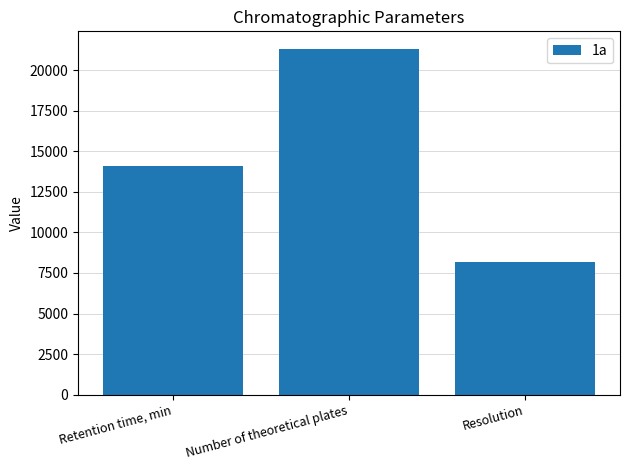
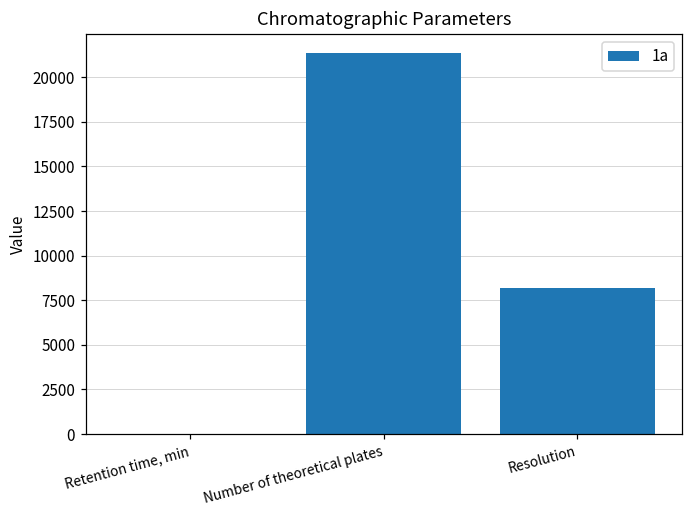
  {
-   "Retention time, min": 14100,
+   "Retention time, min": 0,
    "Number of theoretical plates": 21300,
    "Resolution": 8200
  }
